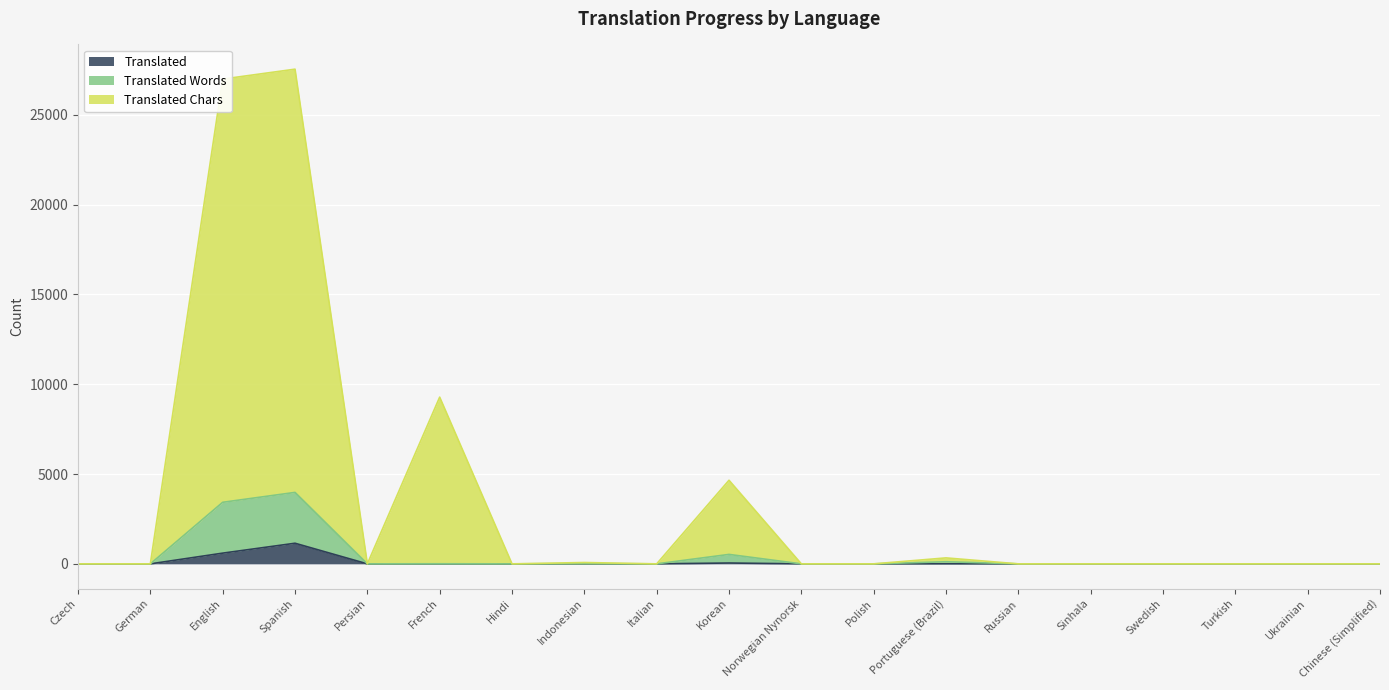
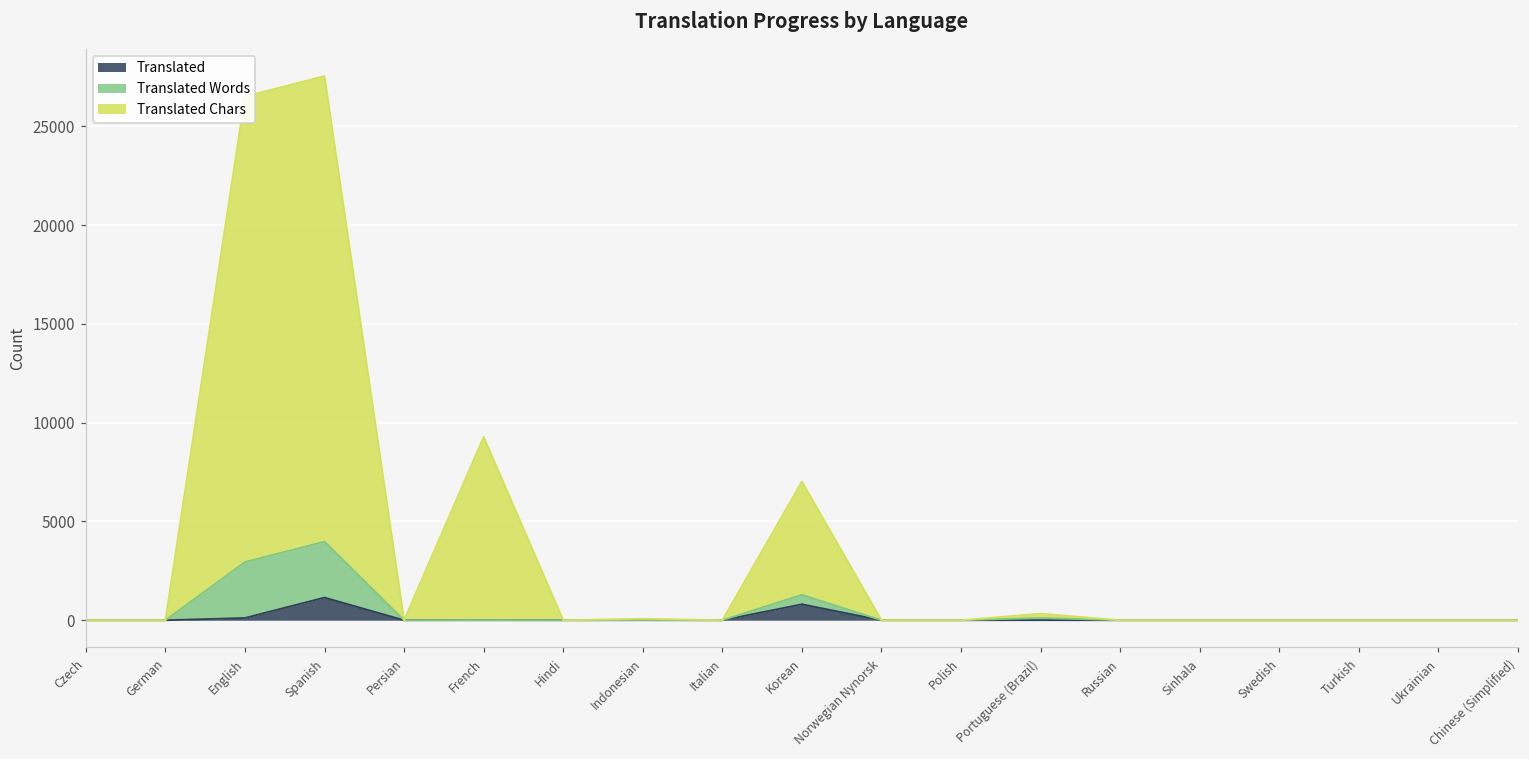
  {
    "Translated": {
-     "English": 600,
+     "English": 100,
      "Spanish": 1100,
-     "Korean": 0
+     "Korean": 800
    },
    "Translated Words": {
      "English": 2800,
      "Spanish": 2800,
      "Korean": 500
    },
    "Translated Chars": {
      "Spanish": 23600,
      "French": 9300,
-     "Korean": 4100,
+     "Korean": 5700,
      "Portuguese (Brazil)": 200
    }
  }
